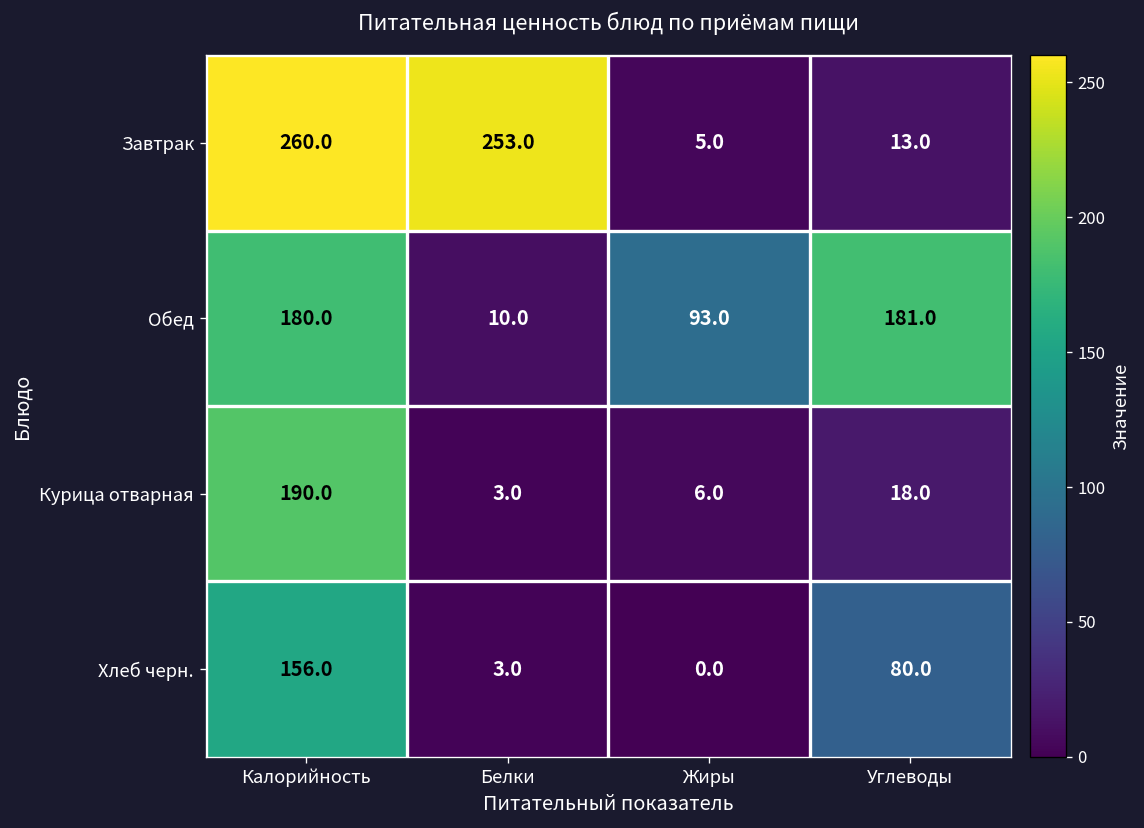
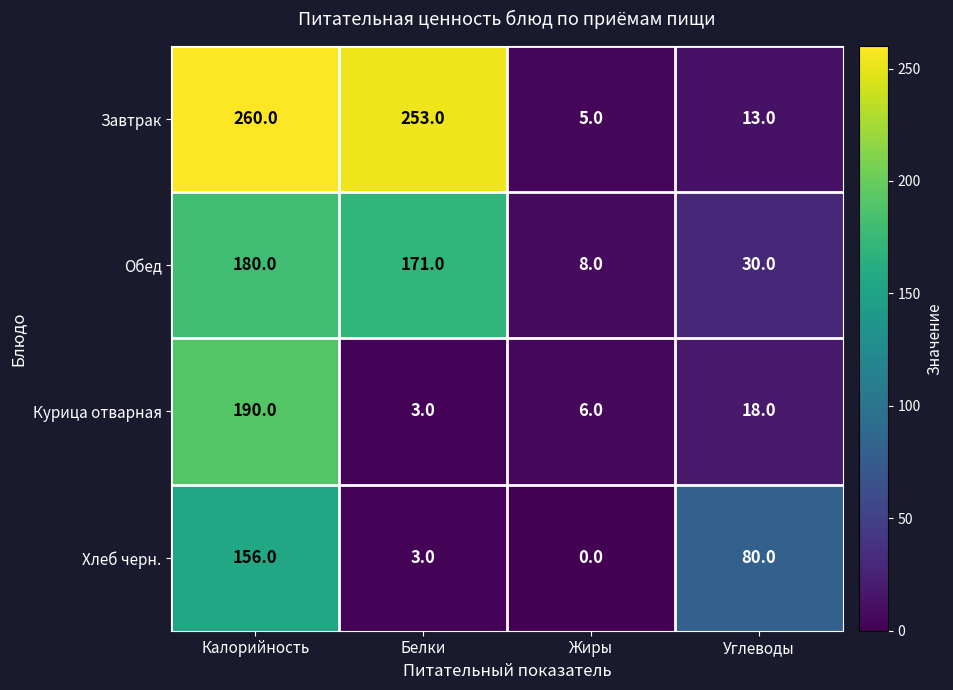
  {
    "Завтрак": {
      "Калорийность": 260.0,
      "Белки": 253.0,
      "Жиры": 5.0,
      "Углеводы": 13.0
    },
    "Обед": {
      "Калорийность": 180.0,
-     "Белки": 10.0,
-     "Жиры": 93.0,
-     "Углеводы": 181.0
+     "Белки": 171.0,
+     "Жиры": 8.0,
+     "Углеводы": 30.0
    },
    "Курица отварная": {
      "Калорийность": 190.0,
      "Белки": 3.0,
      "Жиры": 6.0,
      "Углеводы": 18.0
    },
    "Хлеб черн.": {
      "Калорийность": 156.0,
      "Белки": 3.0,
      "Жиры": 0.0,
      "Углеводы": 80.0
    }
  }
